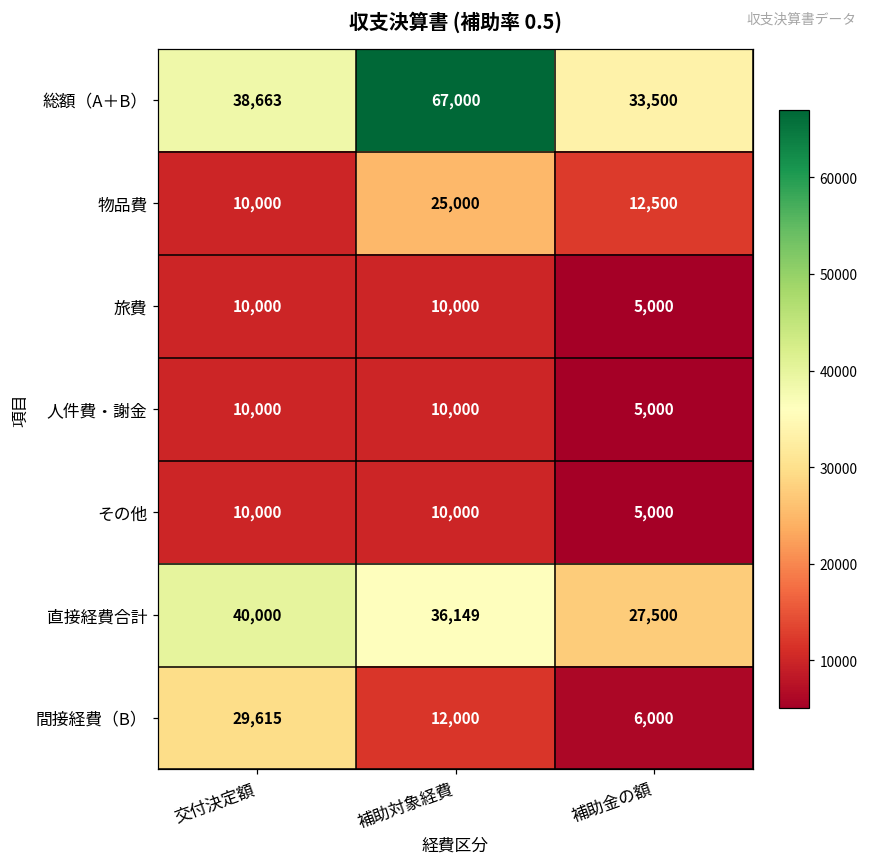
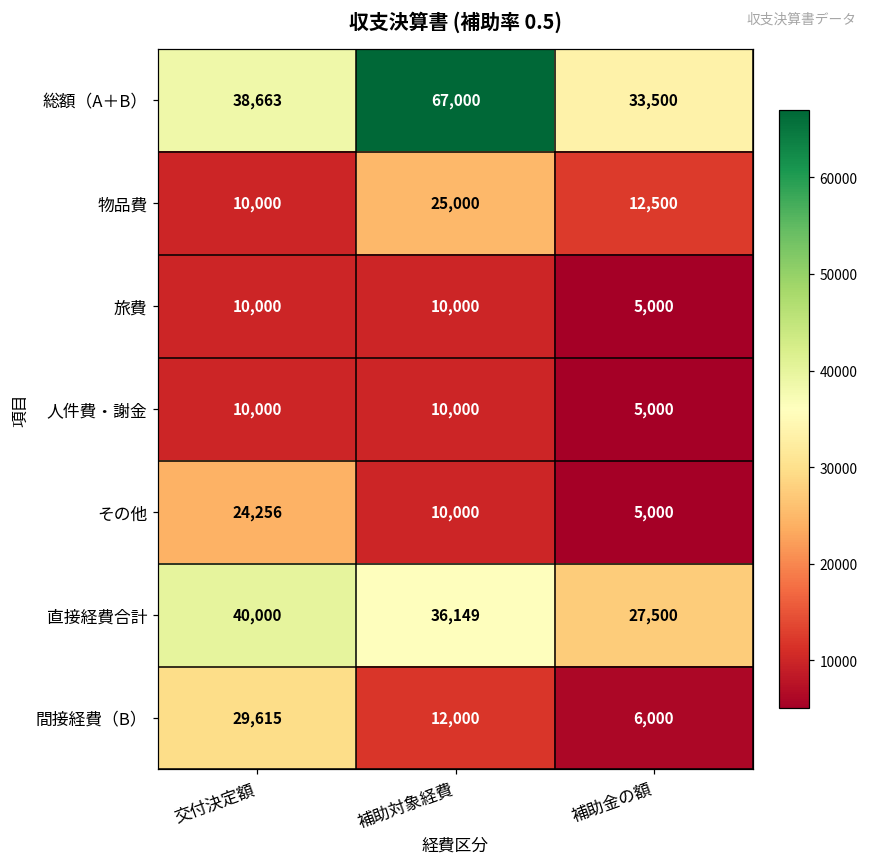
  {
    "総額（A＋B）": {
      "交付決定額": "38,663",
      "補助対象経費": "67,000",
      "補助金の額": "33,500"
    },
    "物品費": {
      "交付決定額": "10,000",
      "補助対象経費": "25,000",
      "補助金の額": "12,500"
    },
    "旅費": {
      "交付決定額": "10,000",
      "補助対象経費": "10,000",
      "補助金の額": "5,000"
    },
    "人件費・謝金": {
      "交付決定額": "10,000",
      "補助対象経費": "10,000",
      "補助金の額": "5,000"
    },
    "その他": {
-     "交付決定額": "10,000",
+     "交付決定額": "24,256",
      "補助対象経費": "10,000",
      "補助金の額": "5,000"
    },
    "直接経費合計": {
      "交付決定額": "40,000",
      "補助対象経費": "36,149",
      "補助金の額": "27,500"
    },
    "間接経費（B）": {
      "交付決定額": "29,615",
      "補助対象経費": "12,000",
      "補助金の額": "6,000"
    }
  }
